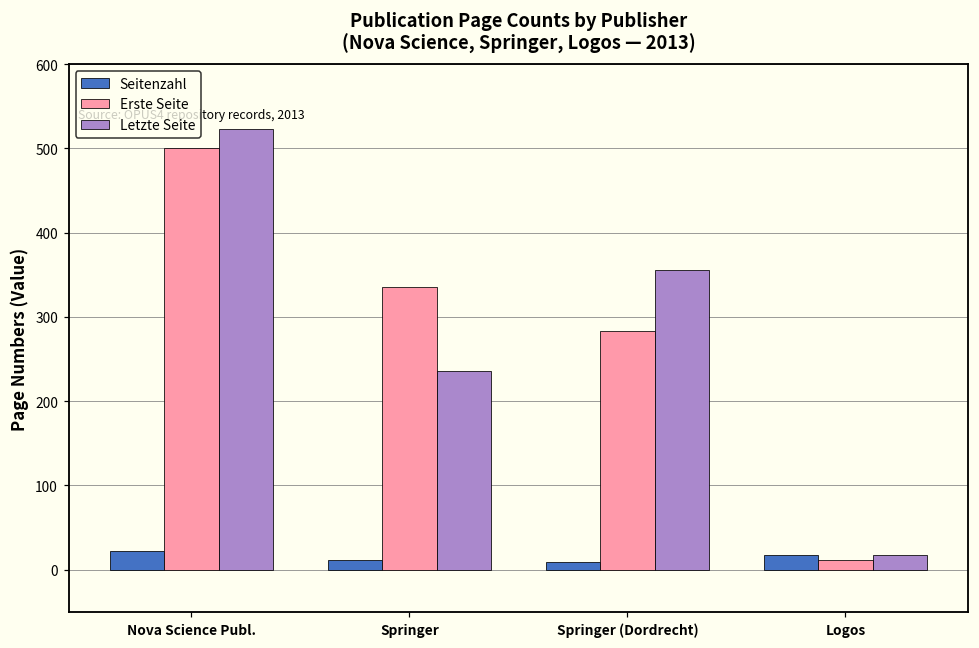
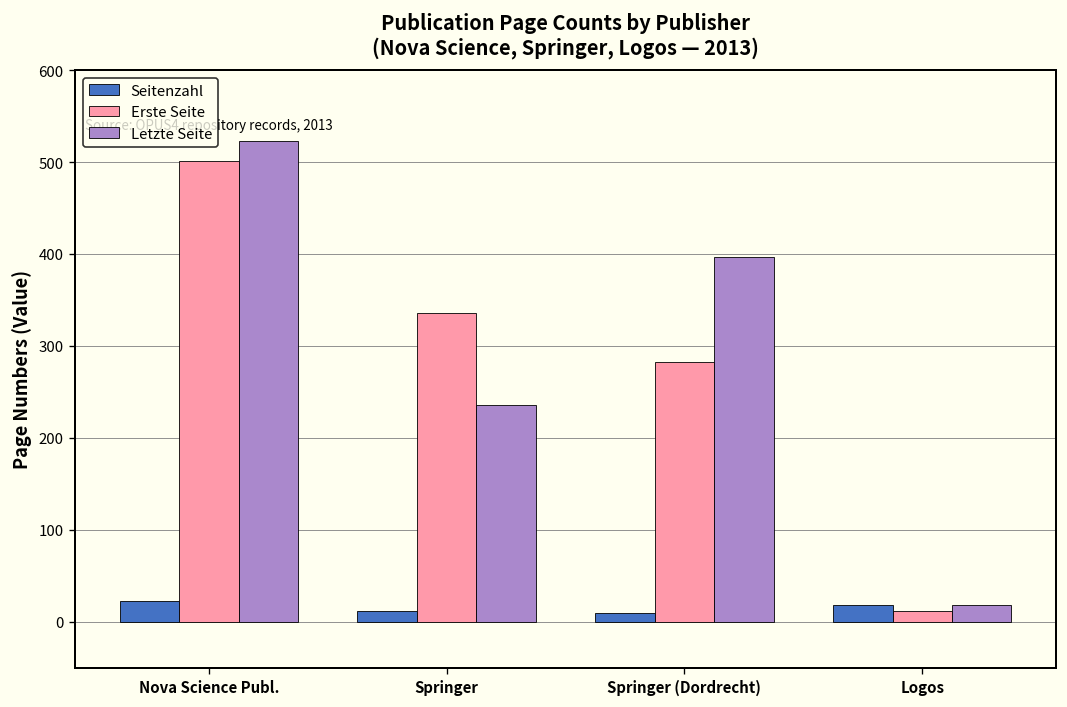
  {
    "Seitenzahl": {
      "Nova Science Publ.": 20,
      "Springer": 10,
      "Springer (Dordrecht)": 10,
      "Logos": 20
    },
    "Erste Seite": {
      "Nova Science Publ.": 500,
      "Springer": 340,
      "Springer (Dordrecht)": 280,
      "Logos": 10
    },
    "Letzte Seite": {
      "Springer": 240,
-     "Springer (Dordrecht)": 360,
+     "Springer (Dordrecht)": 400,
      "Logos": 20
    }
  }
